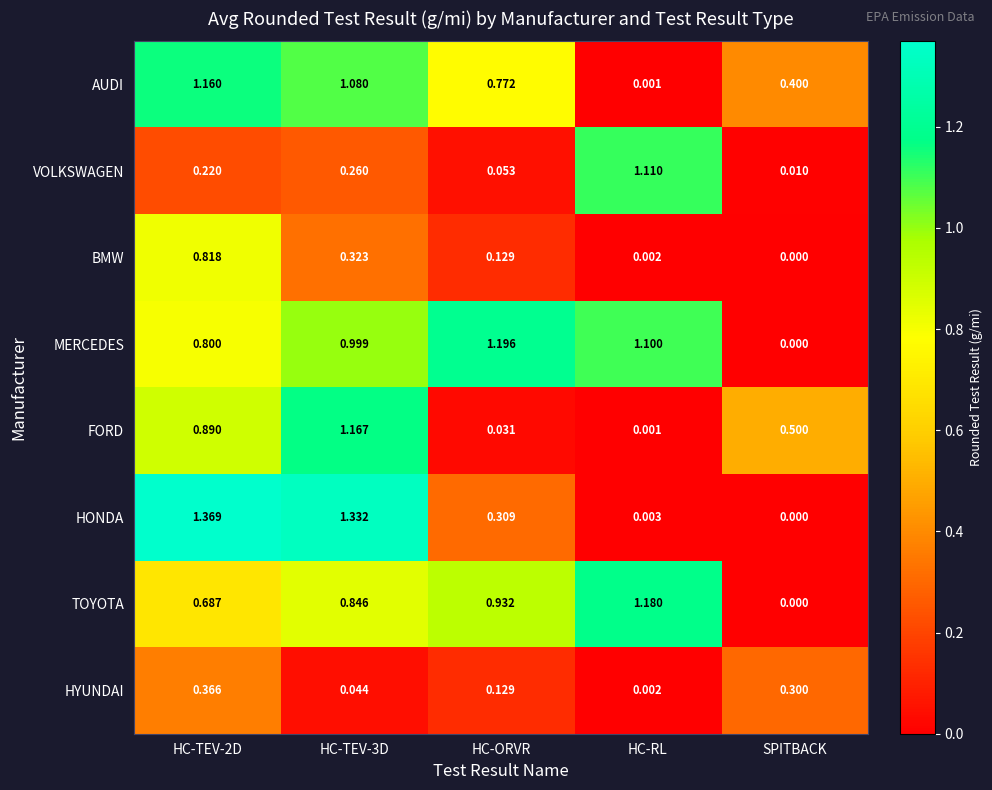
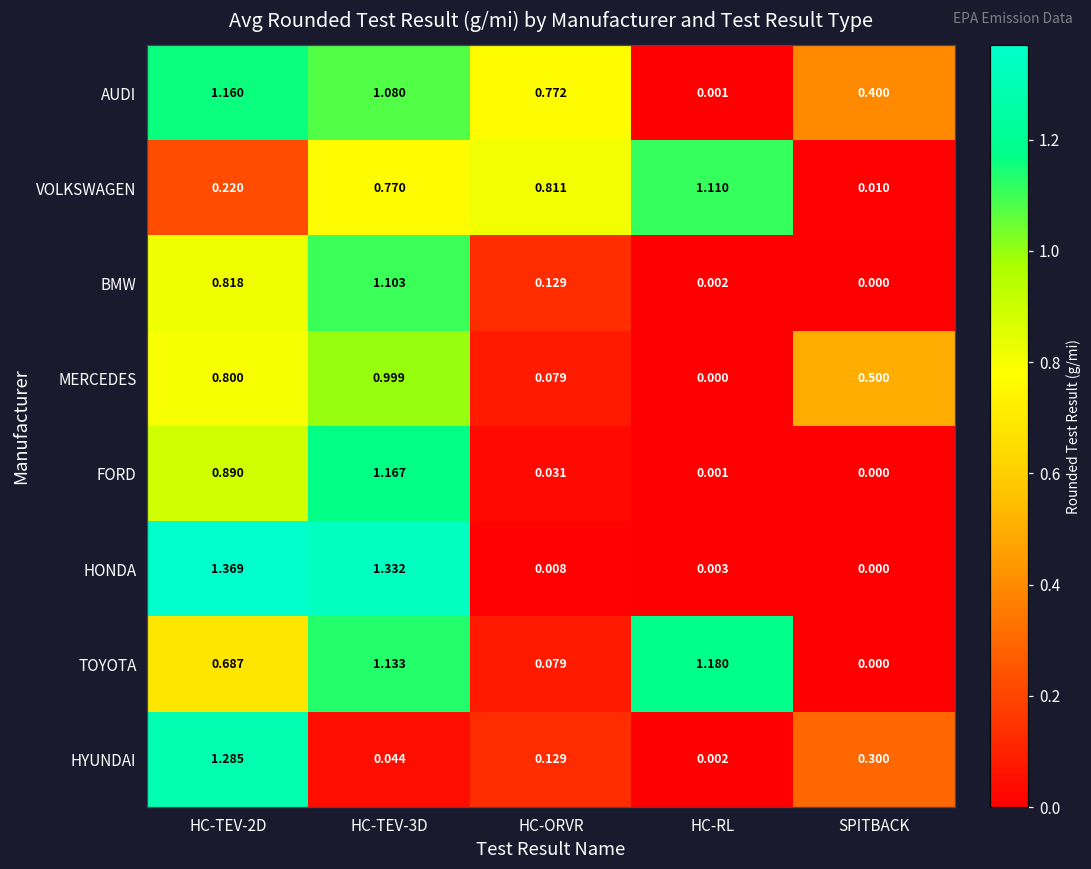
  {
    "AUDI": {
      "HC-TEV-2D": 1.160,
      "HC-TEV-3D": 1.080,
      "HC-ORVR": 0.772,
      "HC-RL": 0.001,
      "SPITBACK": 0.400
    },
    "VOLKSWAGEN": {
      "HC-TEV-2D": 0.220,
-     "HC-TEV-3D": 0.260,
-     "HC-ORVR": 0.053,
+     "HC-TEV-3D": 0.770,
+     "HC-ORVR": 0.811,
      "HC-RL": 1.110,
      "SPITBACK": 0.010
    },
    "BMW": {
      "HC-TEV-2D": 0.818,
-     "HC-TEV-3D": 0.323,
+     "HC-TEV-3D": 1.103,
      "HC-ORVR": 0.129,
      "HC-RL": 0.002,
      "SPITBACK": 0.000
    },
    "MERCEDES": {
      "HC-TEV-2D": 0.800,
      "HC-TEV-3D": 0.999,
-     "HC-ORVR": 1.196,
-     "HC-RL": 1.100,
-     "SPITBACK": 0.000
+     "HC-ORVR": 0.079,
+     "HC-RL": 0.000,
+     "SPITBACK": 0.500
    },
    "FORD": {
      "HC-TEV-2D": 0.890,
      "HC-TEV-3D": 1.167,
      "HC-ORVR": 0.031,
      "HC-RL": 0.001,
-     "SPITBACK": 0.500
+     "SPITBACK": 0.000
    },
    "HONDA": {
      "HC-TEV-2D": 1.369,
      "HC-TEV-3D": 1.332,
-     "HC-ORVR": 0.309,
+     "HC-ORVR": 0.008,
      "HC-RL": 0.003,
      "SPITBACK": 0.000
    },
    "TOYOTA": {
      "HC-TEV-2D": 0.687,
-     "HC-TEV-3D": 0.846,
-     "HC-ORVR": 0.932,
+     "HC-TEV-3D": 1.133,
+     "HC-ORVR": 0.079,
      "HC-RL": 1.180,
      "SPITBACK": 0.000
    },
    "HYUNDAI": {
-     "HC-TEV-2D": 0.366,
+     "HC-TEV-2D": 1.285,
      "HC-TEV-3D": 0.044,
      "HC-ORVR": 0.129,
      "HC-RL": 0.002,
      "SPITBACK": 0.300
    }
  }
